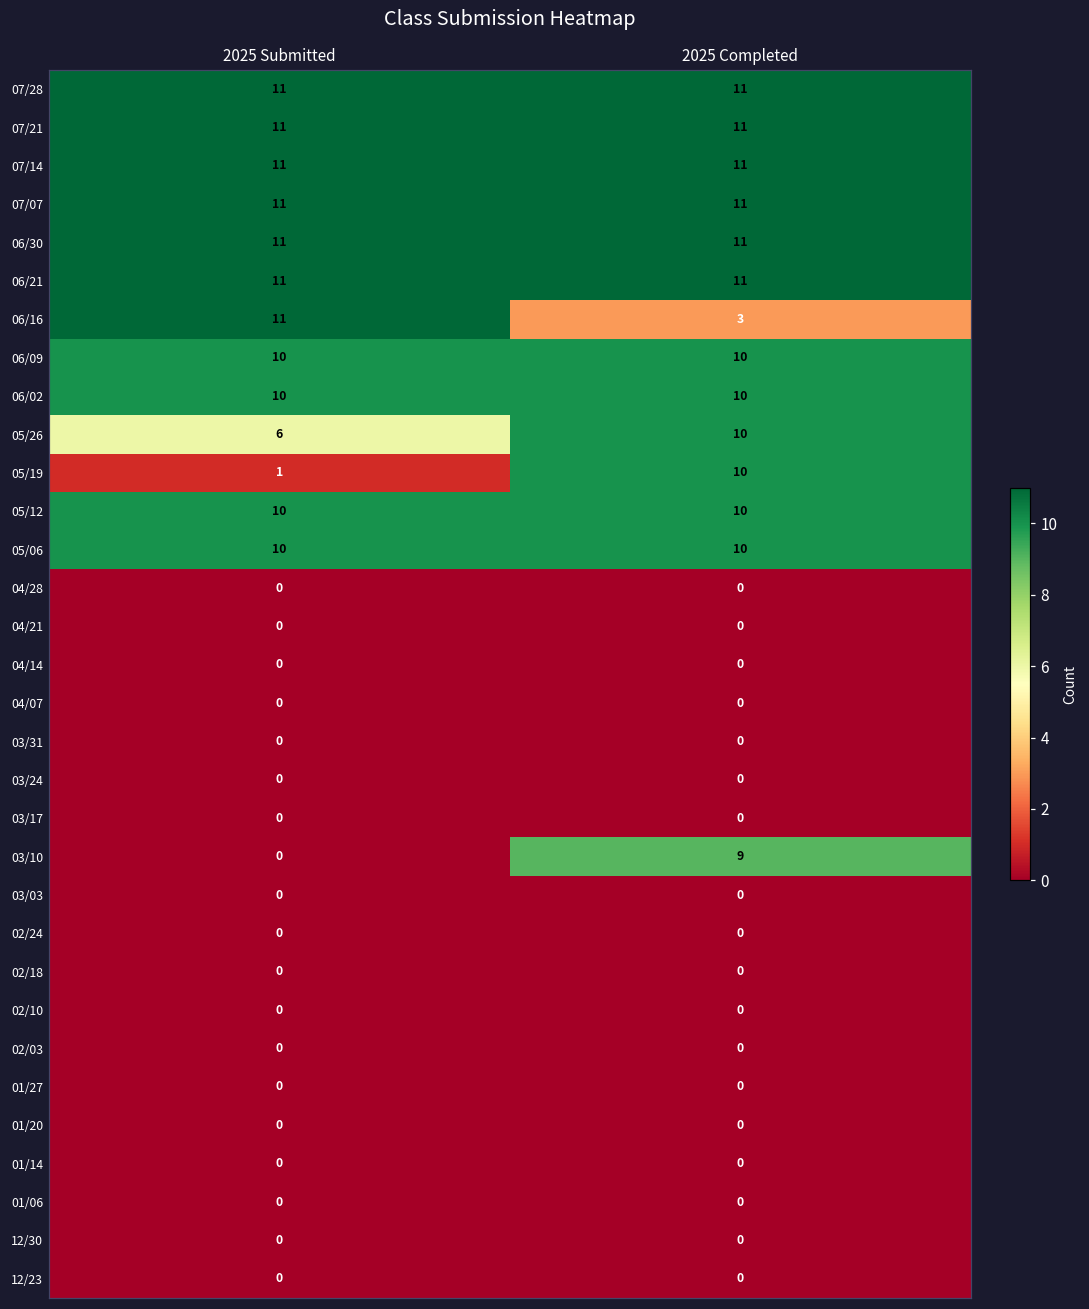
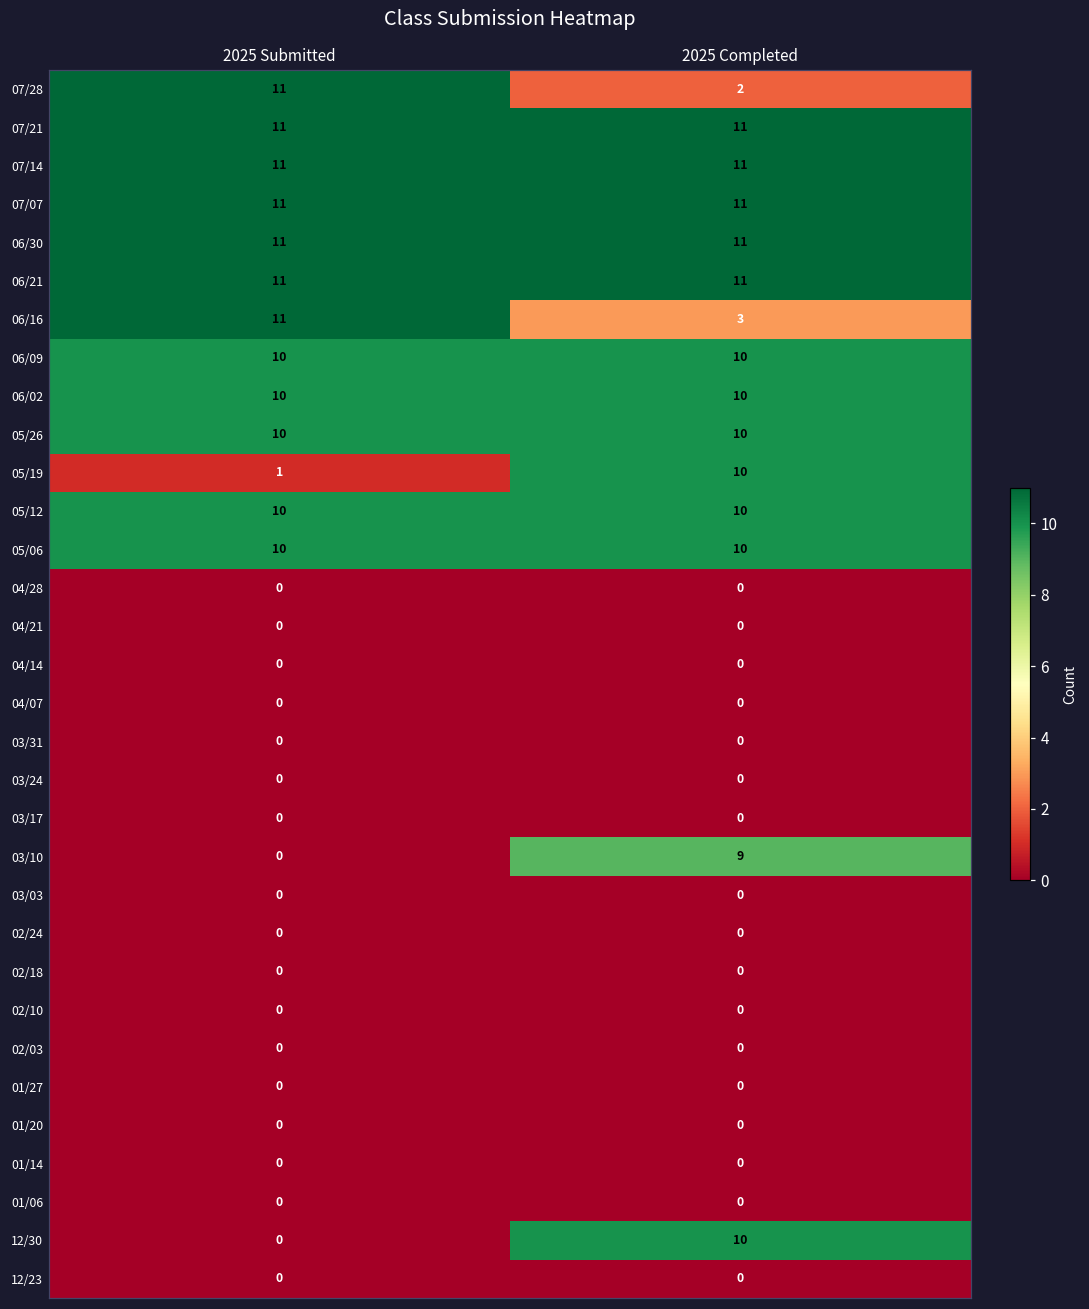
  {
    "07/28": {
      "2025 Submitted": 11,
-     "2025 Completed": 11
+     "2025 Completed": 2
    },
    "07/21": {
      "2025 Submitted": 11,
      "2025 Completed": 11
    },
    "07/14": {
      "2025 Submitted": 11,
      "2025 Completed": 11
    },
    "07/07": {
      "2025 Submitted": 11,
      "2025 Completed": 11
    },
    "06/30": {
      "2025 Submitted": 11,
      "2025 Completed": 11
    },
    "06/21": {
      "2025 Submitted": 11,
      "2025 Completed": 11
    },
    "06/16": {
      "2025 Submitted": 11,
      "2025 Completed": 3
    },
    "06/09": {
      "2025 Submitted": 10,
      "2025 Completed": 10
    },
    "06/02": {
      "2025 Submitted": 10,
      "2025 Completed": 10
    },
    "05/26": {
-     "2025 Submitted": 6,
+     "2025 Submitted": 10,
      "2025 Completed": 10
    },
    "05/19": {
      "2025 Submitted": 1,
      "2025 Completed": 10
    },
    "05/12": {
      "2025 Submitted": 10,
      "2025 Completed": 10
    },
    "05/06": {
      "2025 Submitted": 10,
      "2025 Completed": 10
    },
    "04/28": {
      "2025 Submitted": 0,
      "2025 Completed": 0
    },
    "04/21": {
      "2025 Submitted": 0,
      "2025 Completed": 0
    },
    "04/14": {
      "2025 Submitted": 0,
      "2025 Completed": 0
    },
    "04/07": {
      "2025 Submitted": 0,
      "2025 Completed": 0
    },
    "03/31": {
      "2025 Submitted": 0,
      "2025 Completed": 0
    },
    "03/24": {
      "2025 Submitted": 0,
      "2025 Completed": 0
    },
    "03/17": {
      "2025 Submitted": 0,
      "2025 Completed": 0
    },
    "03/10": {
      "2025 Submitted": 0,
      "2025 Completed": 9
    },
    "03/03": {
      "2025 Submitted": 0,
      "2025 Completed": 0
    },
    "02/24": {
      "2025 Submitted": 0,
      "2025 Completed": 0
    },
    "02/18": {
      "2025 Submitted": 0,
      "2025 Completed": 0
    },
    "02/10": {
      "2025 Submitted": 0,
      "2025 Completed": 0
    },
    "02/03": {
      "2025 Submitted": 0,
      "2025 Completed": 0
    },
    "01/27": {
      "2025 Submitted": 0,
      "2025 Completed": 0
    },
    "01/20": {
      "2025 Submitted": 0,
      "2025 Completed": 0
    },
    "01/14": {
      "2025 Submitted": 0,
      "2025 Completed": 0
    },
    "01/06": {
      "2025 Submitted": 0,
      "2025 Completed": 0
    },
    "12/30": {
      "2025 Submitted": 0,
-     "2025 Completed": 0
+     "2025 Completed": 10
    },
    "12/23": {
      "2025 Submitted": 0,
      "2025 Completed": 0
    }
  }
